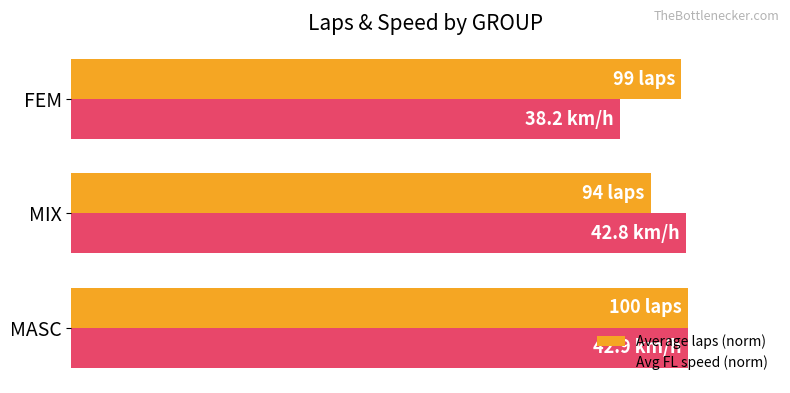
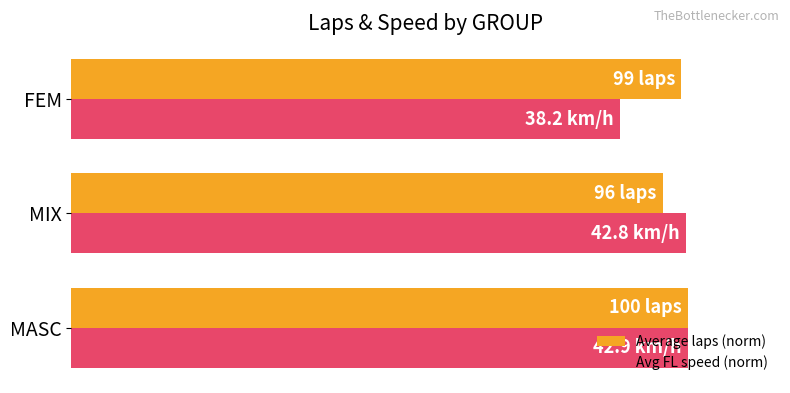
  {
    "Average laps (norm)": {
      "FEM": 99,
-     "MIX": 94,
+     "MIX": 96,
      "MASC": 100
    }
  }
